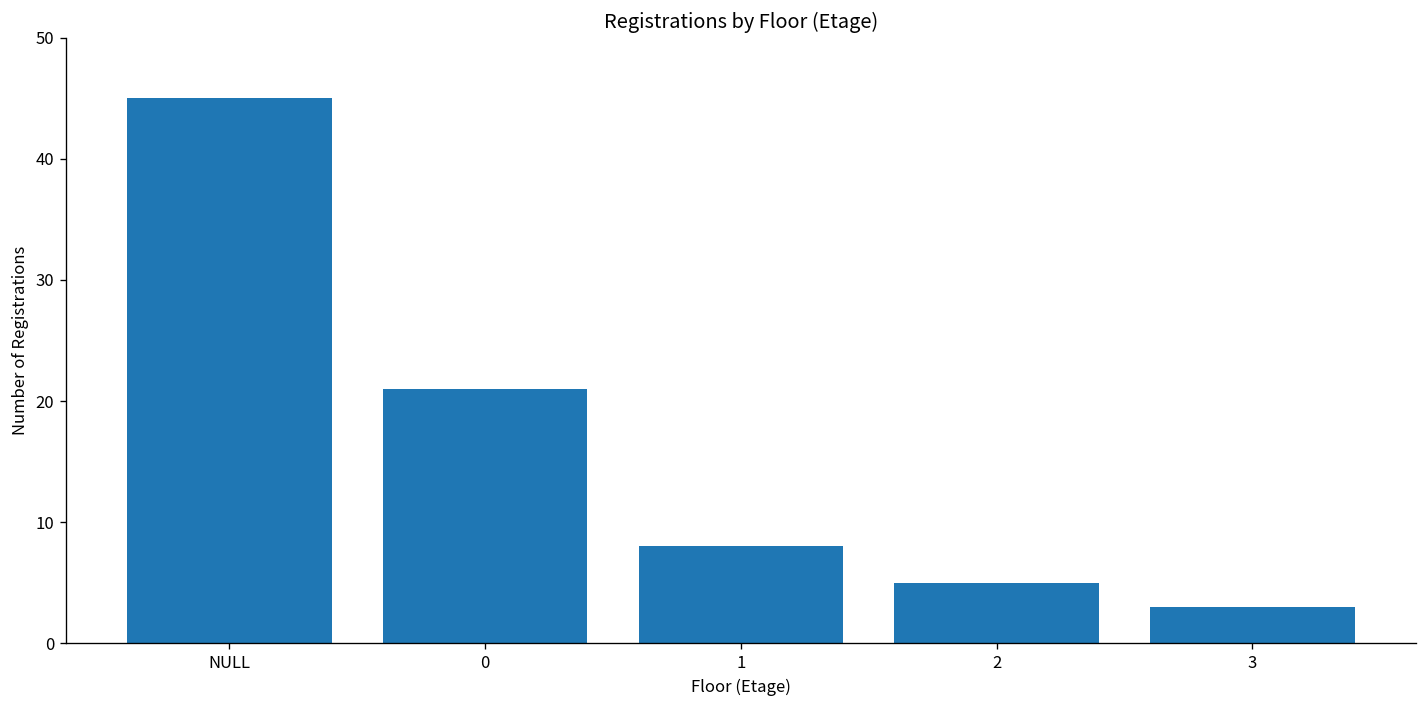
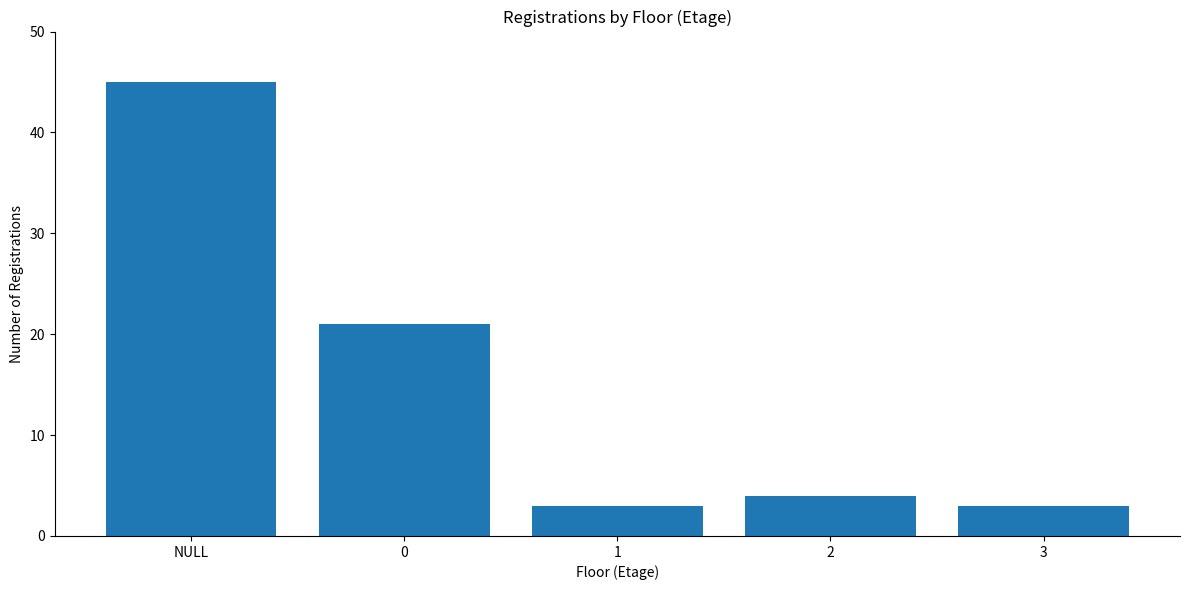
  {
    "NULL": 45,
    "0": 21,
-   "1": 8,
-   "2": 5,
+   "1": 3,
+   "2": 4,
    "3": 3
  }
